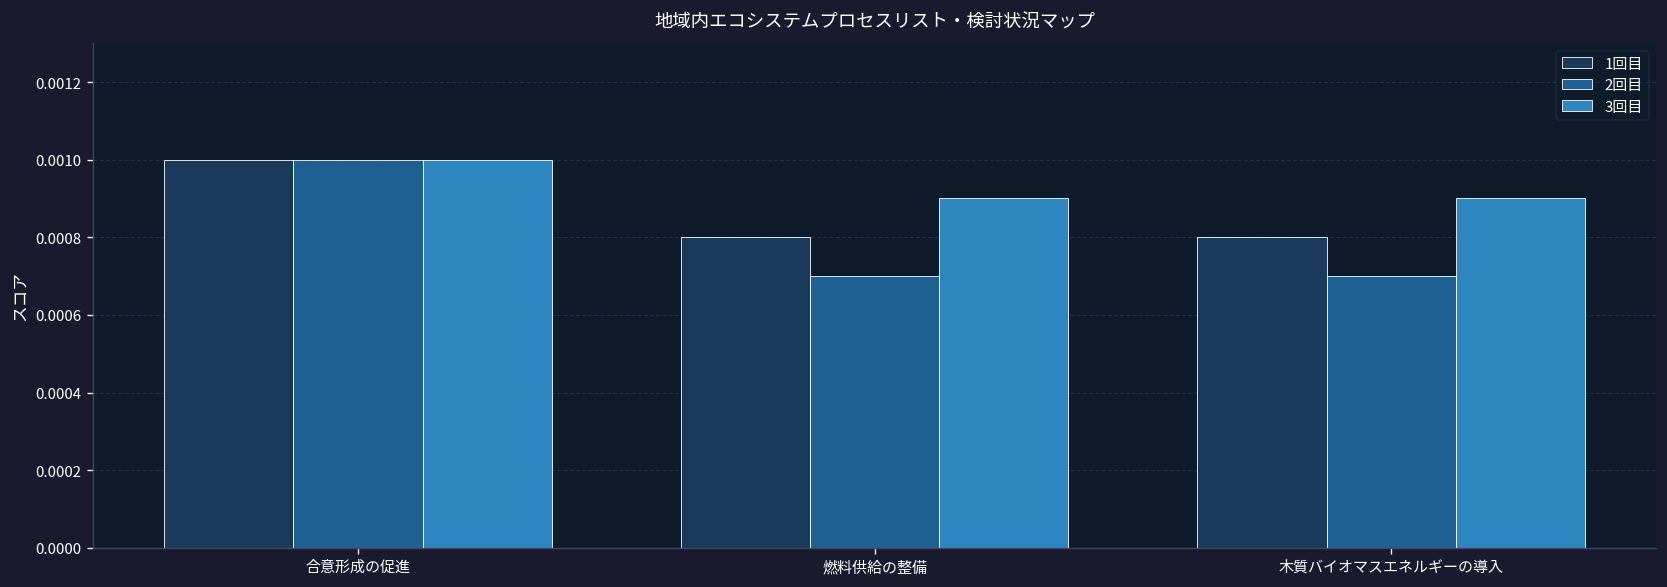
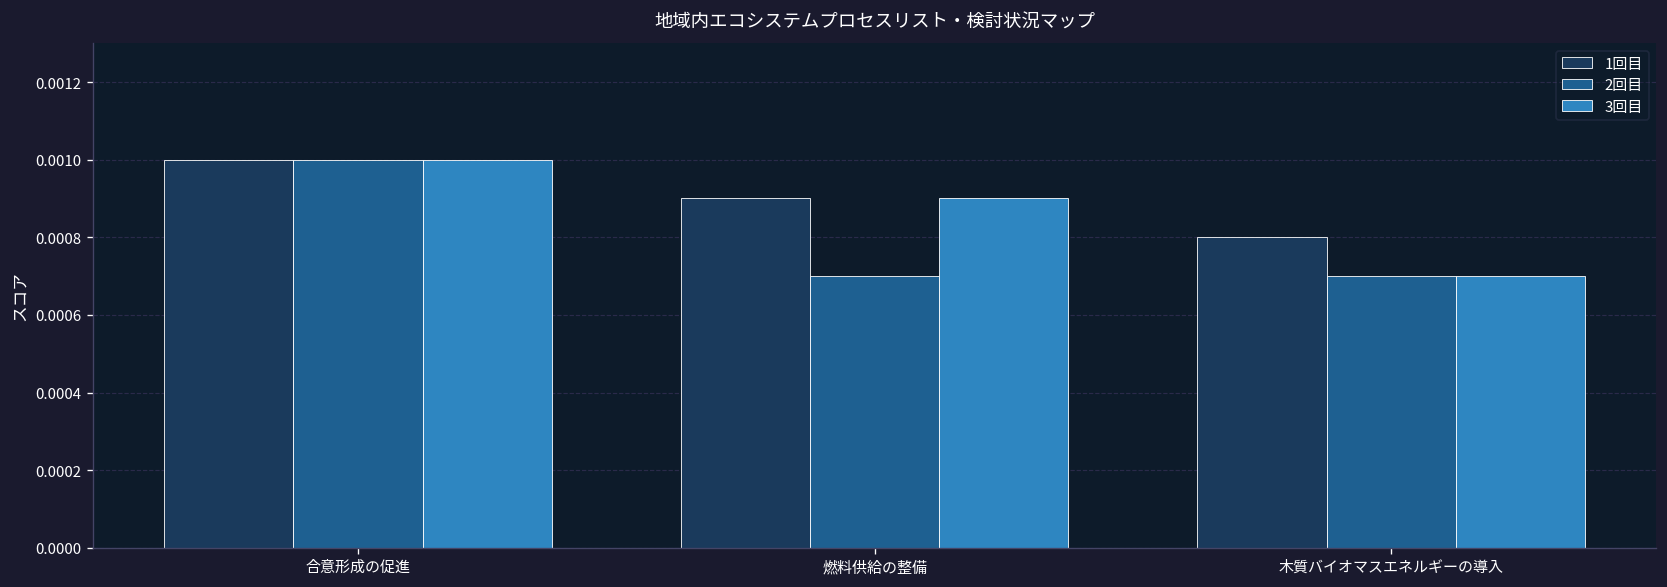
  {
    "1回目": {
      "合意形成の促進": 0.0010,
-     "燃料供給の整備": 0.0008,
+     "燃料供給の整備": 0.0009,
      "木質バイオマスエネルギーの導入": 0.0008
    },
    "2回目": {
      "合意形成の促進": 0.0010,
      "燃料供給の整備": 0.0007,
      "木質バイオマスエネルギーの導入": 0.0007
    },
    "3回目": {
      "合意形成の促進": 0.0010,
      "燃料供給の整備": 0.0009,
-     "木質バイオマスエネルギーの導入": 0.0009
+     "木質バイオマスエネルギーの導入": 0.0007
    }
  }
